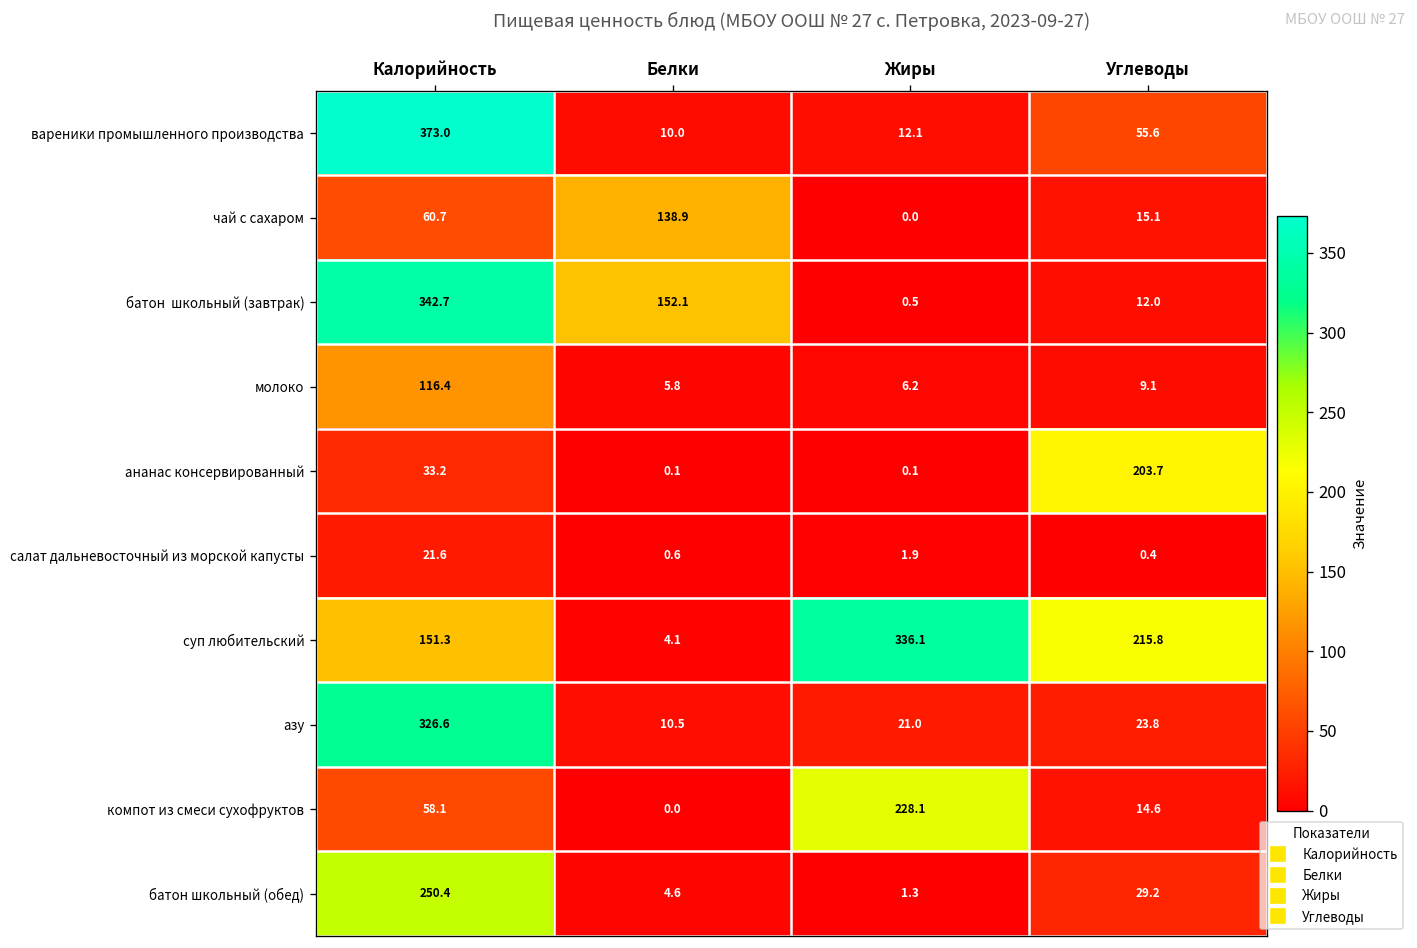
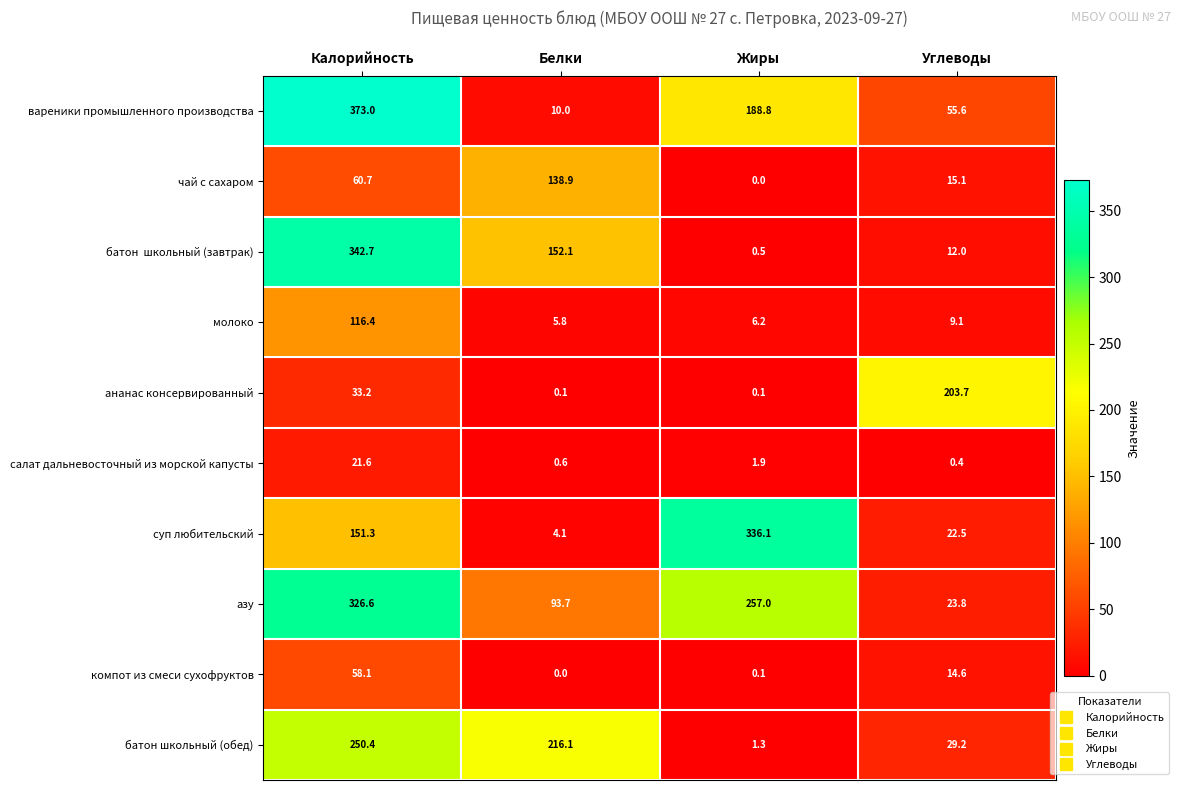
  {
    "вареники промышленного производства": {
      "Калорийность": 373.0,
      "Белки": 10.0,
-     "Жиры": 12.1,
+     "Жиры": 188.8,
      "Углеводы": 55.6
    },
    "чай с сахаром": {
      "Калорийность": 60.7,
      "Белки": 138.9,
      "Жиры": 0.0,
      "Углеводы": 15.1
    },
    "батон школьный (завтрак)": {
      "Калорийность": 342.7,
      "Белки": 152.1,
      "Жиры": 0.5,
      "Углеводы": 12.0
    },
    "молоко": {
      "Калорийность": 116.4,
      "Белки": 5.8,
      "Жиры": 6.2,
      "Углеводы": 9.1
    },
    "ананас консервированный": {
      "Калорийность": 33.2,
      "Белки": 0.1,
      "Жиры": 0.1,
      "Углеводы": 203.7
    },
    "салат дальневосточный из морской капусты": {
      "Калорийность": 21.6,
      "Белки": 0.6,
      "Жиры": 1.9,
      "Углеводы": 0.4
    },
    "суп любительский": {
      "Калорийность": 151.3,
      "Белки": 4.1,
      "Жиры": 336.1,
-     "Углеводы": 215.8
+     "Углеводы": 22.5
    },
    "азу": {
      "Калорийность": 326.6,
-     "Белки": 10.5,
-     "Жиры": 21.0,
+     "Белки": 93.7,
+     "Жиры": 257.0,
      "Углеводы": 23.8
    },
    "компот из смеси сухофруктов": {
      "Калорийность": 58.1,
      "Белки": 0.0,
-     "Жиры": 228.1,
+     "Жиры": 0.1,
      "Углеводы": 14.6
    },
    "батон школьный (обед)": {
      "Калорийность": 250.4,
-     "Белки": 4.6,
+     "Белки": 216.1,
      "Жиры": 1.3,
      "Углеводы": 29.2
    }
  }
